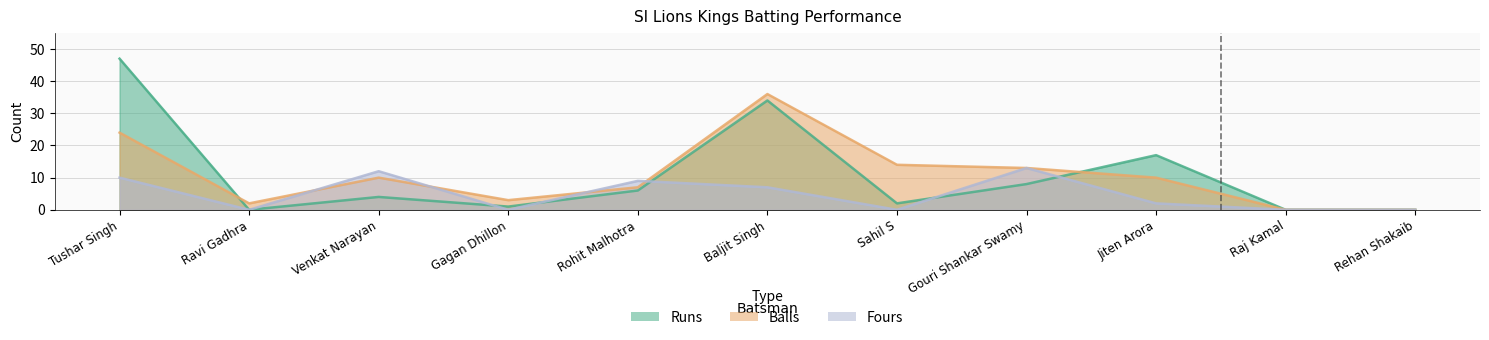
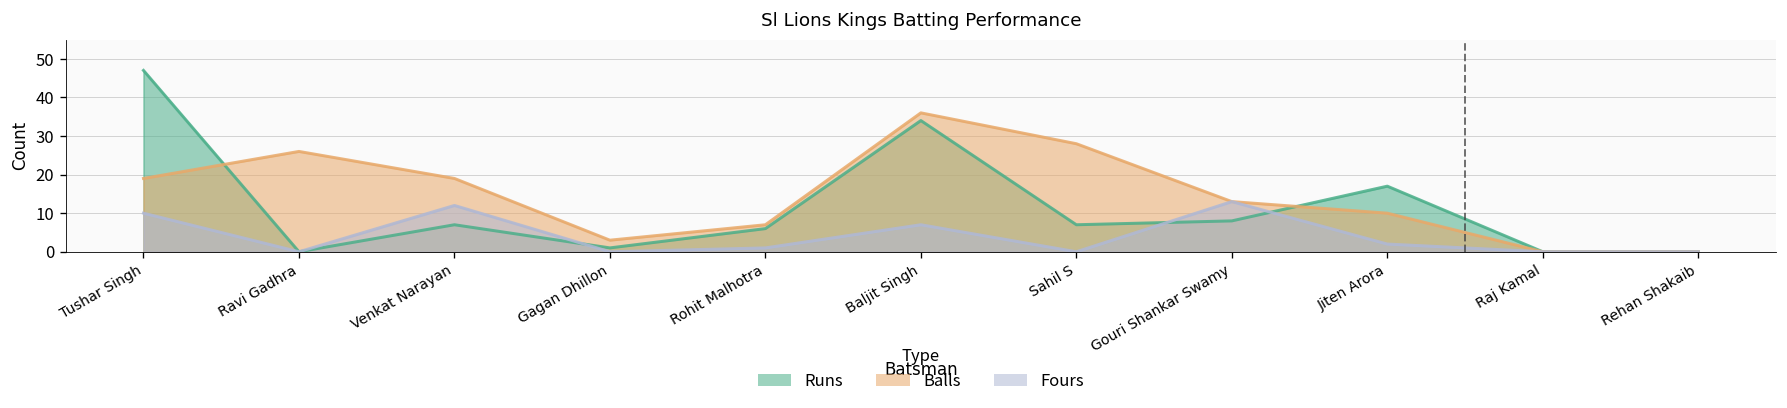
  {
    "Runs": {
      "Tushar Singh": 47,
-     "Venkat Narayan": 4,
+     "Venkat Narayan": 7,
      "Gagan Dhillon": 1,
      "Rohit Malhotra": 6,
      "Baljit Singh": 34,
-     "Sahil S": 2,
+     "Sahil S": 7,
      "Gouri Shankar Swamy": 8,
      "Jiten Arora": 17
    },
    "Balls": {
-     "Tushar Singh": 24,
-     "Ravi Gadhra": 2,
-     "Venkat Narayan": 10,
+     "Tushar Singh": 19,
+     "Ravi Gadhra": 26,
+     "Venkat Narayan": 19,
      "Gagan Dhillon": 3,
      "Rohit Malhotra": 7,
      "Baljit Singh": 36,
-     "Sahil S": 14,
+     "Sahil S": 28,
      "Jiten Arora": 10
    },
    "Fours": {
      "Tushar Singh": 10,
      "Venkat Narayan": 12,
      "Gagan Dhillon": 0,
-     "Rohit Malhotra": 9,
+     "Rohit Malhotra": 1,
      "Baljit Singh": 7,
      "Sahil S": 0,
      "Jiten Arora": 2
    }
  }
